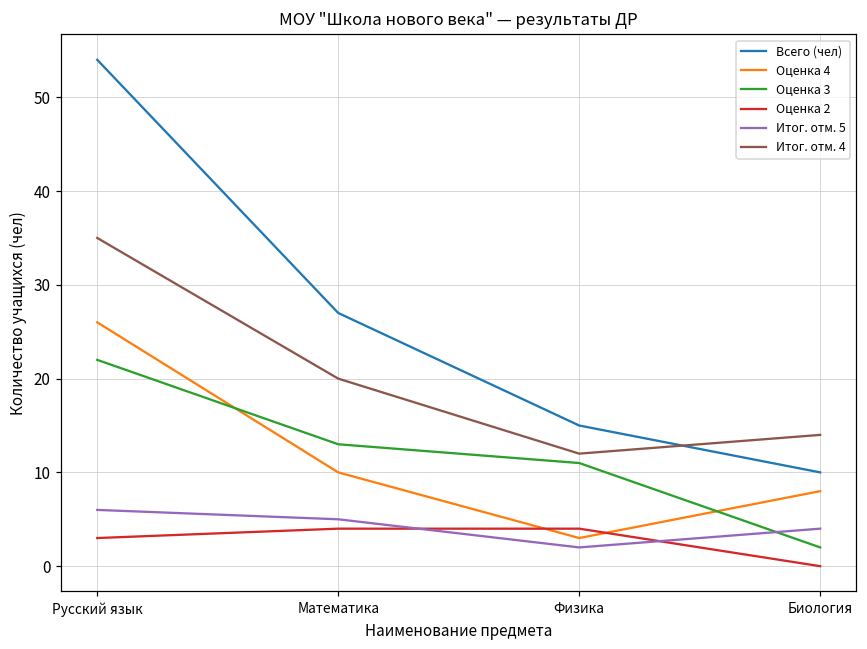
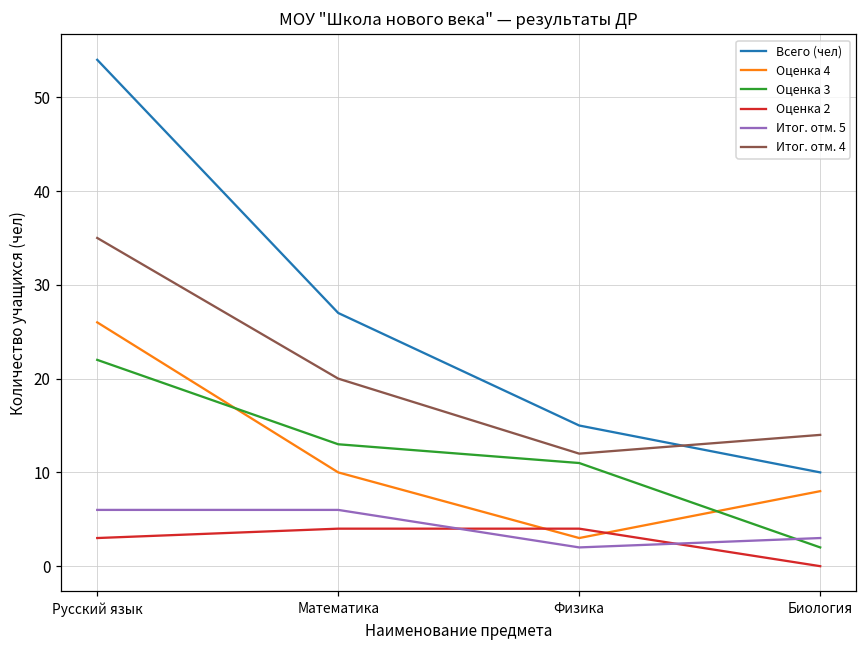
  {
    "Всего (чел)": {
      "Русский язык": 54,
      "Математика": 27,
      "Физика": 15,
      "Биология": 10
    },
    "Оценка 4": {
      "Русский язык": 26,
      "Математика": 10,
      "Физика": 3,
      "Биология": 8
    },
    "Оценка 3": {
      "Русский язык": 22,
      "Математика": 13,
      "Физика": 11,
      "Биология": 2
    },
    "Оценка 2": {
      "Русский язык": 3,
      "Математика": 4,
      "Физика": 4,
      "Биология": 0
    },
    "Итог. отм. 5": {
      "Русский язык": 6,
-     "Математика": 5,
+     "Математика": 6,
      "Физика": 2,
-     "Биология": 4
+     "Биология": 3
    },
    "Итог. отм. 4": {
      "Русский язык": 35,
      "Математика": 20,
      "Физика": 12,
      "Биология": 14
    }
  }
